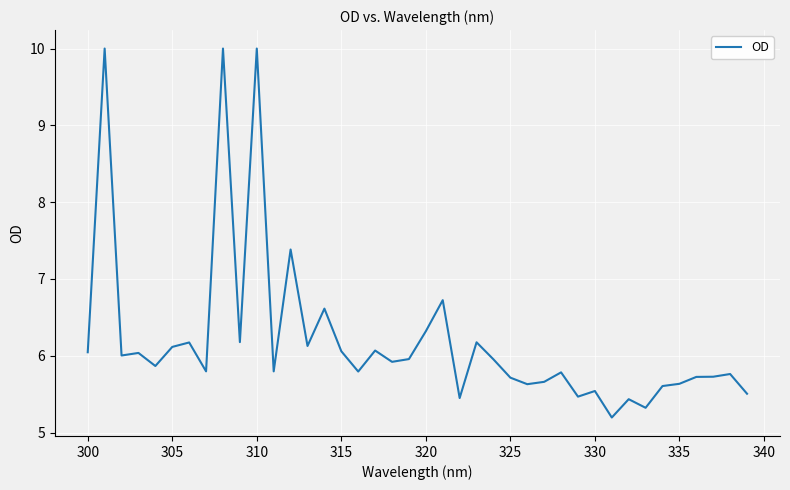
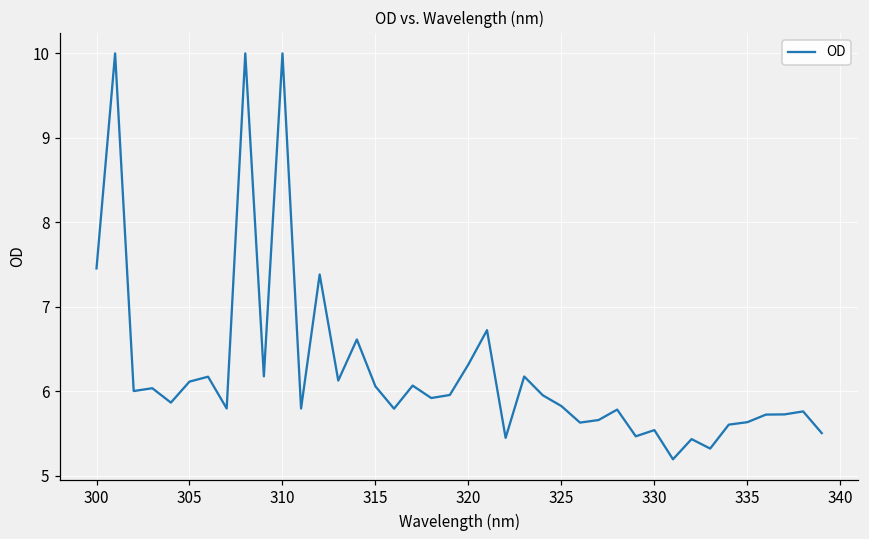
  {
-   "300": 6.0,
+   "300": 7.5,
    "305": 6.1,
    "310": 10.0,
    "315": 6.1,
    "320": 6.3,
-   "325": 5.7,
+   "325": 5.8,
    "330": 5.5,
    "335": 5.6
  }
